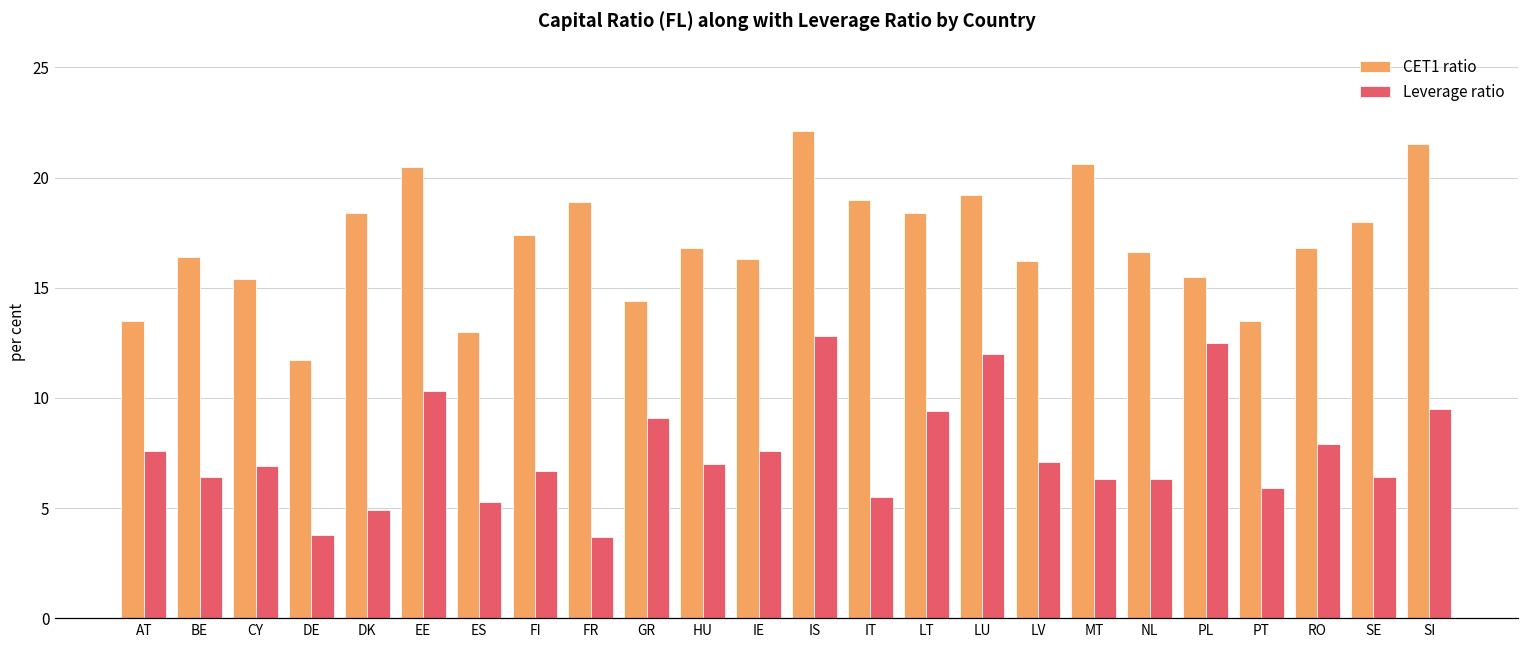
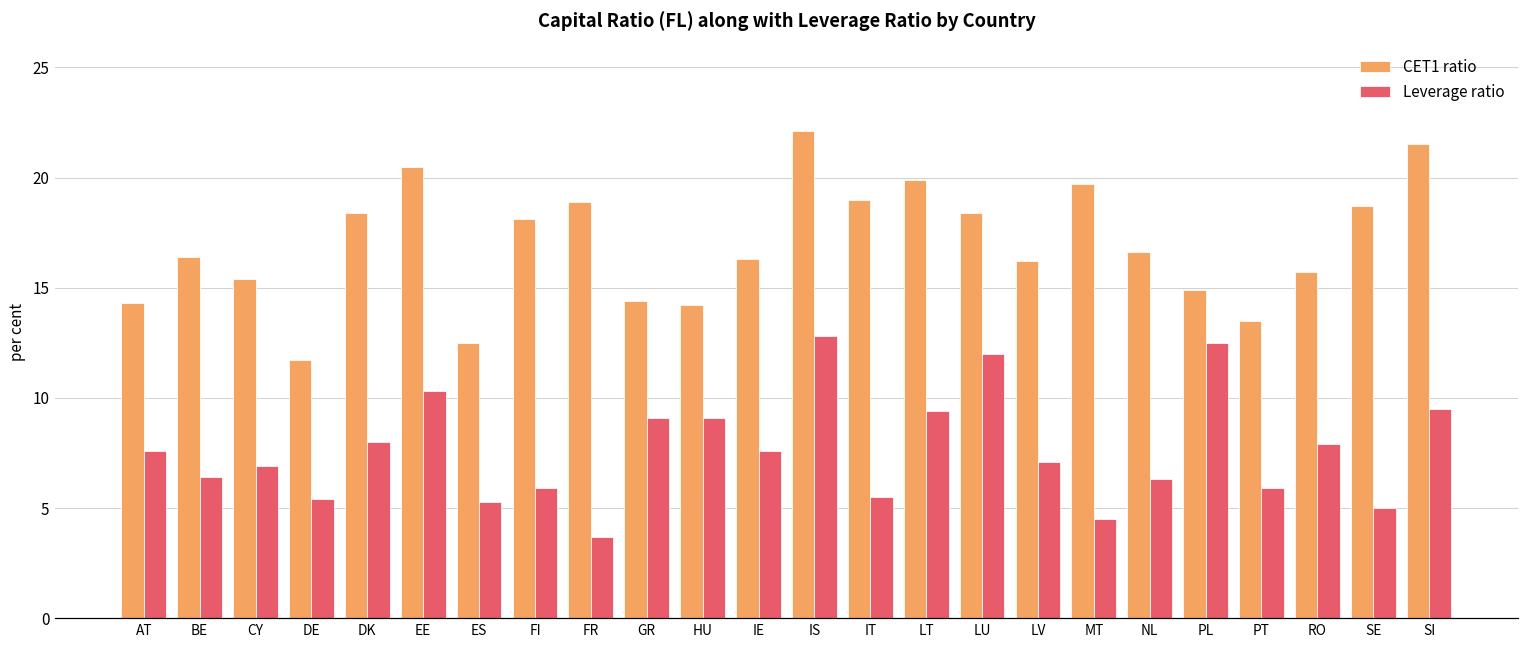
  {
    "CET1 ratio": {
-     "AT": 13.5,
+     "AT": 14.3,
      "BE": 16.4,
      "CY": 15.4,
      "DE": 11.7,
      "DK": 18.4,
      "EE": 20.5,
-     "ES": 13.0,
-     "FI": 17.4,
+     "ES": 12.5,
+     "FI": 18.1,
      "FR": 18.9,
      "GR": 14.4,
-     "HU": 16.8,
+     "HU": 14.2,
      "IE": 16.3,
      "IS": 22.1,
      "IT": 19.0,
-     "LT": 18.4,
-     "LU": 19.2,
+     "LT": 19.9,
+     "LU": 18.4,
      "LV": 16.2,
-     "MT": 20.6,
+     "MT": 19.7,
      "NL": 16.6,
-     "PL": 15.5,
+     "PL": 14.9,
      "PT": 13.5,
-     "RO": 16.8,
-     "SE": 18.0,
+     "RO": 15.7,
+     "SE": 18.7,
      "SI": 21.5
    },
    "Leverage ratio": {
      "AT": 7.6,
      "BE": 6.4,
      "CY": 6.9,
-     "DE": 3.8,
-     "DK": 4.9,
+     "DE": 5.4,
+     "DK": 8.0,
      "EE": 10.3,
      "ES": 5.3,
-     "FI": 6.7,
+     "FI": 5.9,
      "FR": 3.7,
      "GR": 9.1,
-     "HU": 7.0,
+     "HU": 9.1,
      "IE": 7.6,
      "IS": 12.8,
      "IT": 5.5,
      "LT": 9.4,
      "LU": 12.0,
      "LV": 7.1,
-     "MT": 6.3,
+     "MT": 4.5,
      "NL": 6.3,
      "PL": 12.5,
      "PT": 5.9,
      "RO": 7.9,
-     "SE": 6.4,
+     "SE": 5.0,
      "SI": 9.5
    }
  }
